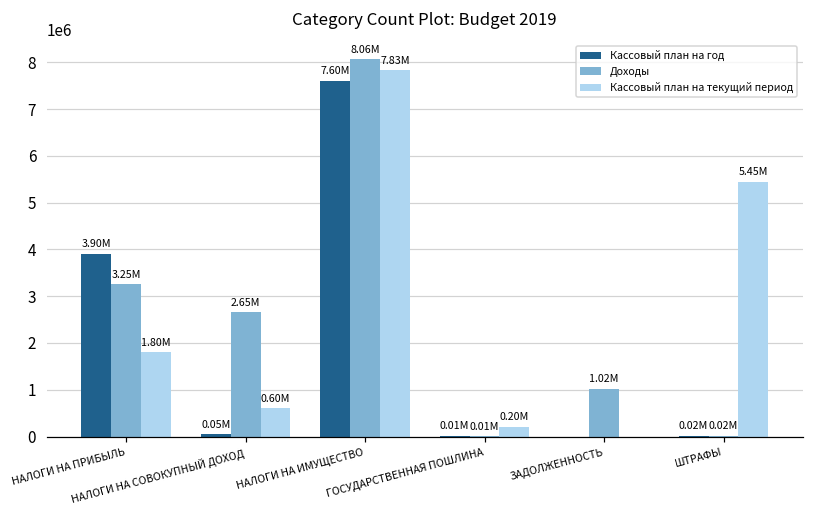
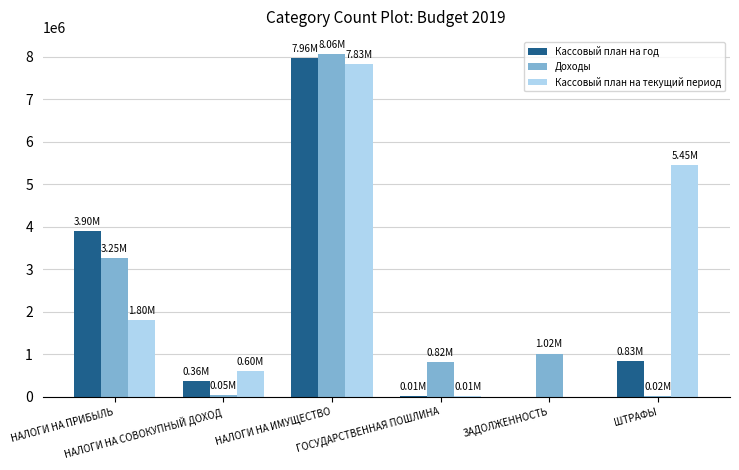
  {
    "Кассовый план на год": {
      "НАЛОГИ НА ПРИБЫЛЬ": "3.90M",
-     "НАЛОГИ НА СОВОКУПНЫЙ ДОХОД": "0.05M",
-     "НАЛОГИ НА ИМУЩЕСТВО": "7.60M",
+     "НАЛОГИ НА СОВОКУПНЫЙ ДОХОД": "0.36M",
+     "НАЛОГИ НА ИМУЩЕСТВО": "7.96M",
      "ГОСУДАРСТВЕННАЯ ПОШЛИНА": "0.01M",
-     "ШТРАФЫ": "0.02M"
+     "ШТРАФЫ": "0.83M"
    },
    "Доходы": {
      "НАЛОГИ НА ПРИБЫЛЬ": "3.25M",
-     "НАЛОГИ НА СОВОКУПНЫЙ ДОХОД": "2.65M",
+     "НАЛОГИ НА СОВОКУПНЫЙ ДОХОД": "0.05M",
      "НАЛОГИ НА ИМУЩЕСТВО": "8.06M",
-     "ГОСУДАРСТВЕННАЯ ПОШЛИНА": "0.01M",
+     "ГОСУДАРСТВЕННАЯ ПОШЛИНА": "0.82M",
      "ЗАДОЛЖЕННОСТЬ": "1.02M",
      "ШТРАФЫ": "0.02M"
    },
    "Кассовый план на текущий период": {
      "НАЛОГИ НА ПРИБЫЛЬ": "1.80M",
      "НАЛОГИ НА СОВОКУПНЫЙ ДОХОД": "0.60M",
      "НАЛОГИ НА ИМУЩЕСТВО": "7.83M",
-     "ГОСУДАРСТВЕННАЯ ПОШЛИНА": "0.20M",
+     "ГОСУДАРСТВЕННАЯ ПОШЛИНА": "0.01M",
      "ШТРАФЫ": "5.45M"
    }
  }
